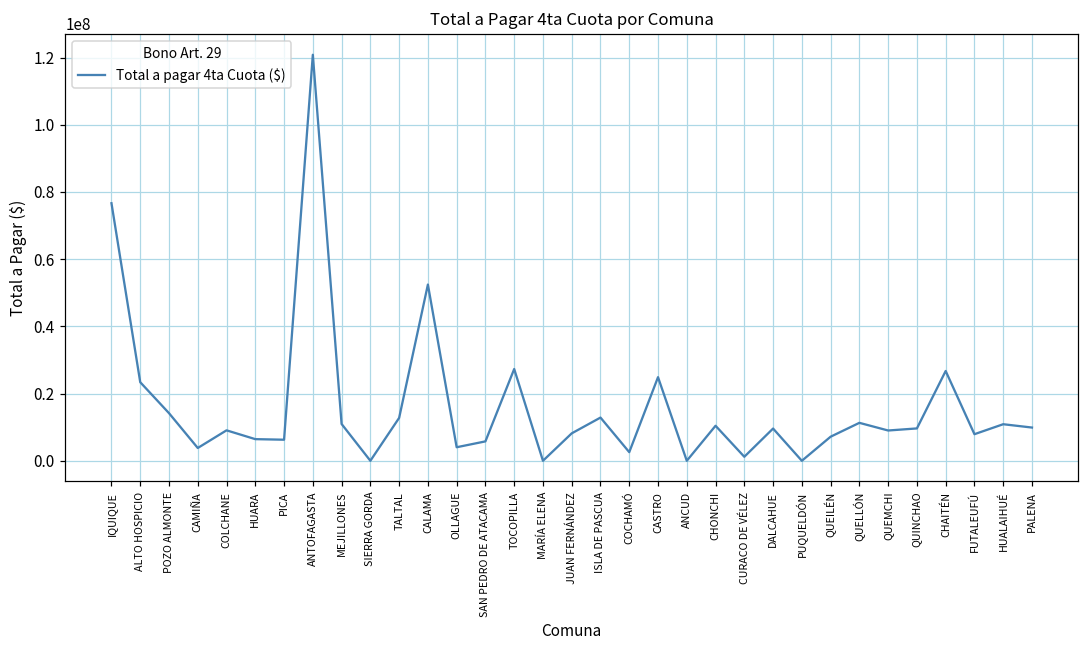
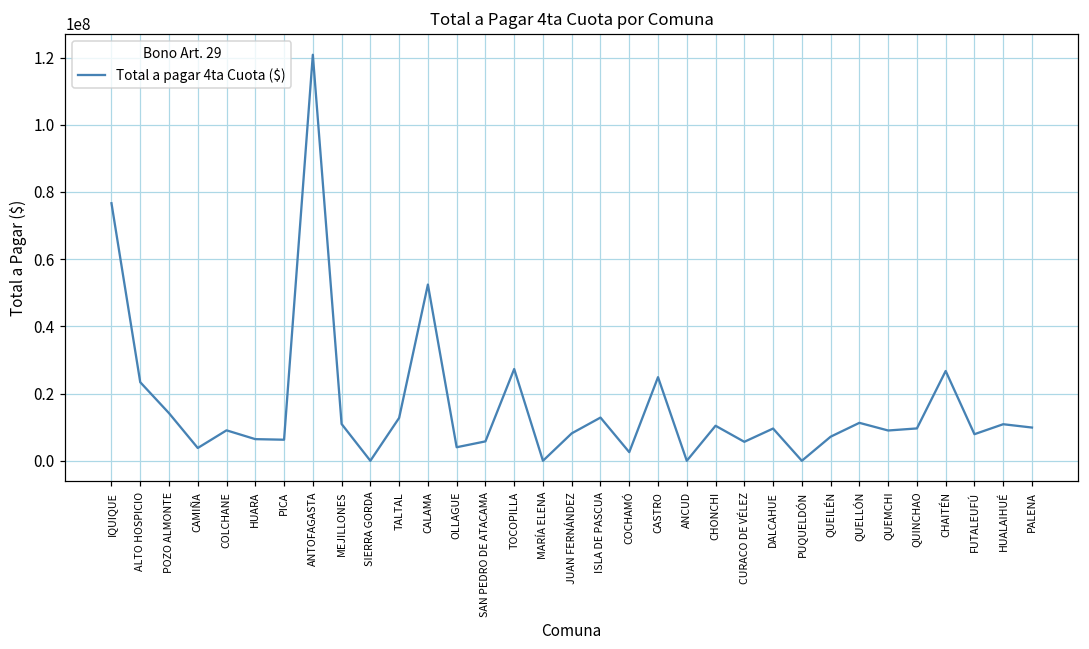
  {
    "IQUIQUE": 77000000,
    "ALTO HOSPICIO": 23000000,
    "POZO ALMONTE": 14000000,
    "CAMIÑA": 4000000,
    "COLCHANE": 9000000,
    "HUARA": 6000000,
    "PICA": 6000000,
    "ANTOFAGASTA": 121000000,
    "MEJILLONES": 11000000,
    "SIERRA GORDA": 0,
    "TALTAL": 13000000,
    "CALAMA": 52000000,
    "OLLAGUE": 4000000,
    "SAN PEDRO DE ATACAMA": 6000000,
    "TOCOPILLA": 27000000,
    "MARÍA ELENA": 0,
    "JUAN FERNÁNDEZ": 8000000,
    "ISLA DE PASCUA": 13000000,
    "COCHAMÓ": 3000000,
    "CASTRO": 25000000,
    "ANCUD": 0,
    "CHONCHI": 10000000,
-   "CURACO DE VÉLEZ": 1000000,
+   "CURACO DE VÉLEZ": 6000000,
    "DALCAHUE": 10000000,
    "PUQUELDÓN": 0,
    "QUEILÉN": 7000000,
    "QUELLÓN": 11000000,
    "QUEMCHI": 9000000,
    "QUINCHAO": 10000000,
    "CHAITÉN": 27000000,
    "FUTALEUFÚ": 8000000,
    "HUALAIHUÉ": 11000000,
    "PALENA": 10000000
  }
